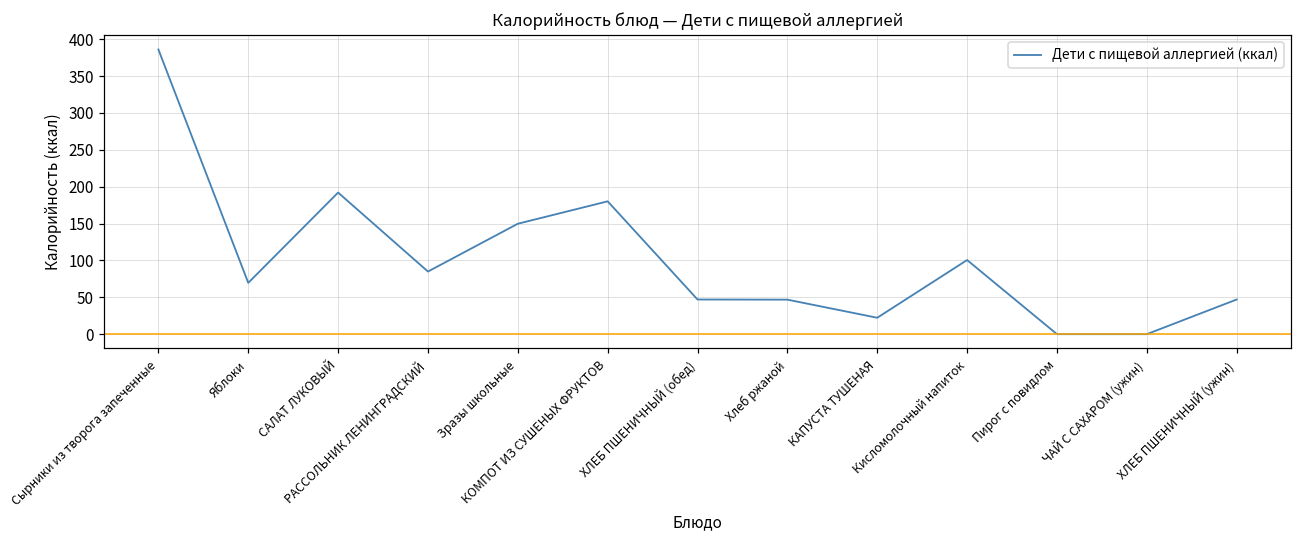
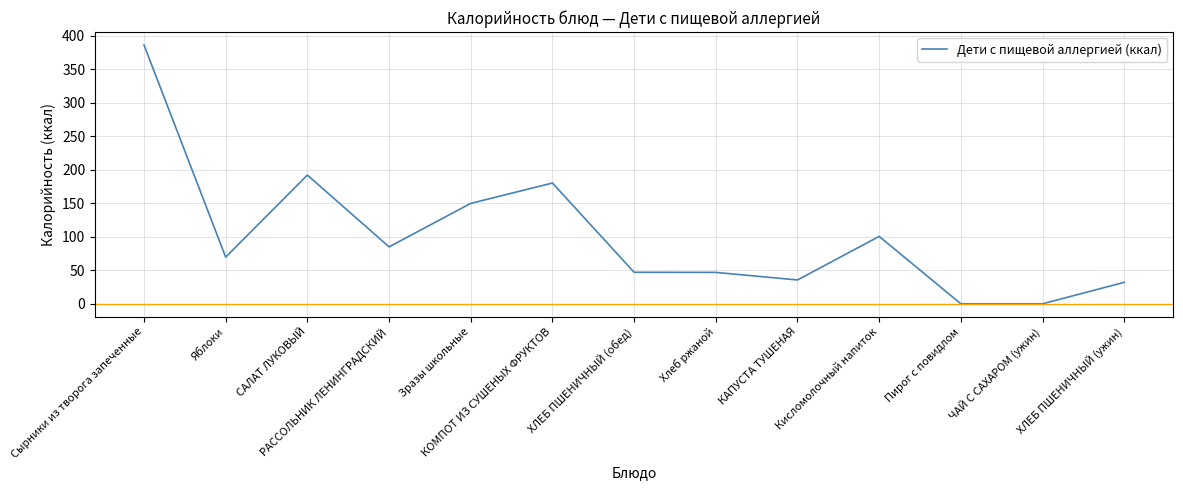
  {
    "Сырники из творога запеченные": 390,
    "Яблоки": 70,
    "САЛАТ ЛУКОВЫЙ": 190,
    "РАССОЛЬНИК ЛЕНИНГРАДСКИЙ": 80,
    "Зразы школьные": 150,
    "КОМПОТ ИЗ СУШЕНЫХ ФРУКТОВ": 180,
    "ХЛЕБ ПШЕНИЧНЫЙ (обед)": 50,
    "Хлеб ржаной": 50,
-   "КАПУСТА ТУШЕНАЯ": 20,
+   "КАПУСТА ТУШЕНАЯ": 40,
    "Кисломолочный напиток": 100,
    "Пирог с повидлом": 0,
    "ЧАЙ С САХАРОМ (ужин)": 0,
-   "ХЛЕБ ПШЕНИЧНЫЙ (ужин)": 50
+   "ХЛЕБ ПШЕНИЧНЫЙ (ужин)": 30
  }
